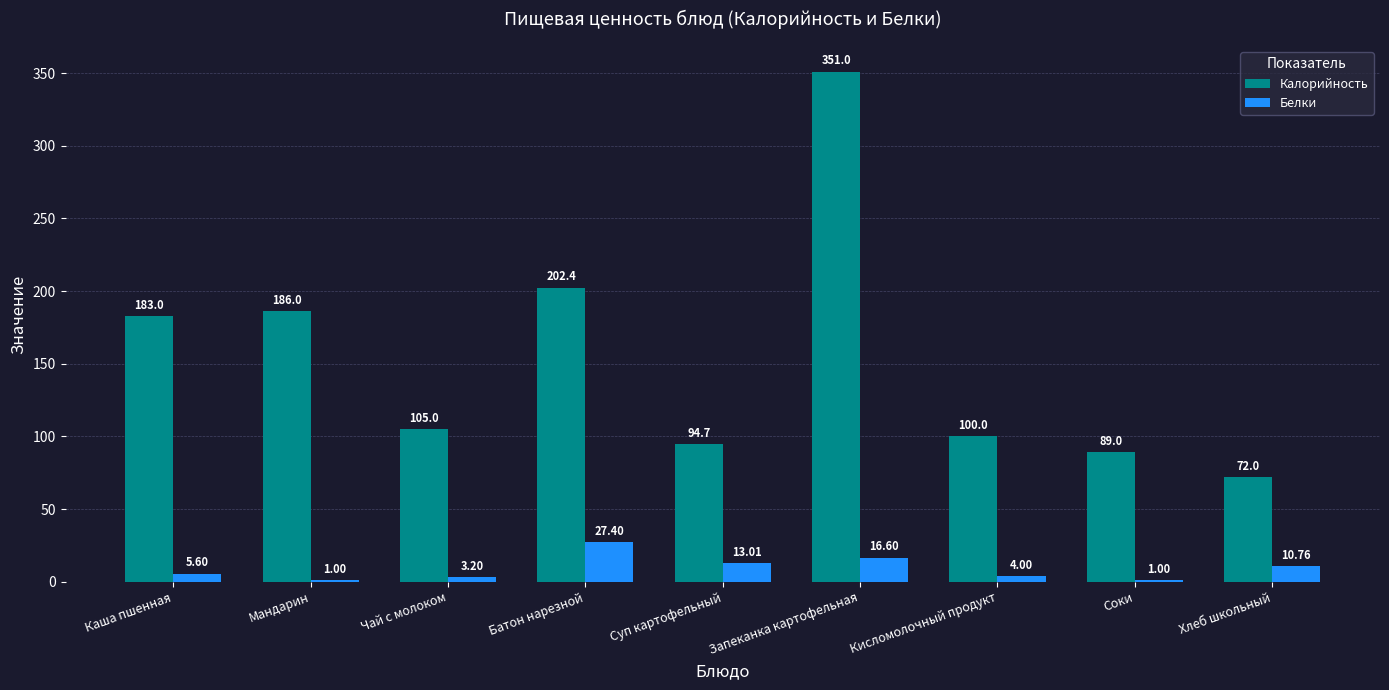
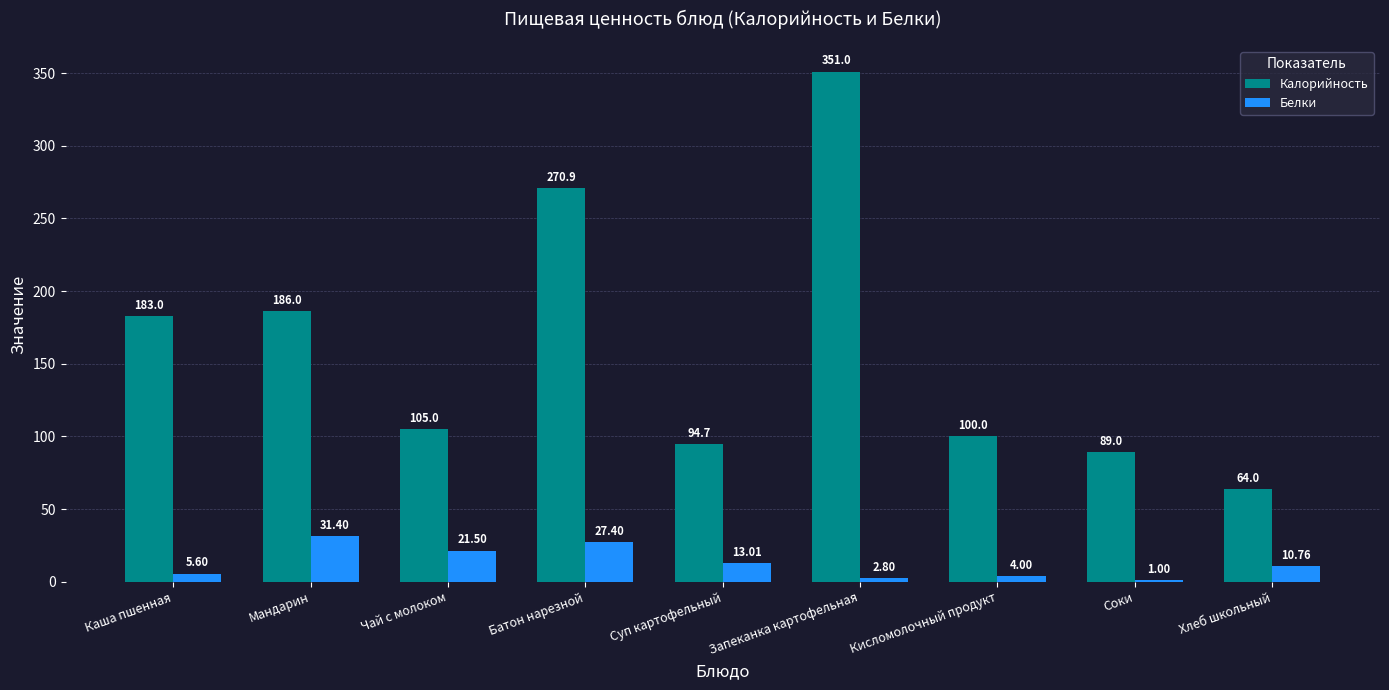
  {
    "Калорийность": {
      "Каша пшенная": 183.0,
      "Мандарин": 186.0,
      "Чай с молоком": 105.0,
-     "Батон нарезной": 202.4,
+     "Батон нарезной": 270.9,
      "Суп картофельный": 94.7,
      "Запеканка картофельная": 351.0,
      "Кисломолочный продукт": 100.0,
      "Соки": 89.0,
-     "Хлеб школьный": 72.0
+     "Хлеб школьный": 64.0
    },
    "Белки": {
      "Каша пшенная": 5.60,
-     "Мандарин": 1.00,
-     "Чай с молоком": 3.20,
+     "Мандарин": 31.40,
+     "Чай с молоком": 21.50,
      "Батон нарезной": 27.40,
      "Суп картофельный": 13.01,
-     "Запеканка картофельная": 16.60,
+     "Запеканка картофельная": 2.80,
      "Кисломолочный продукт": 4.00,
      "Соки": 1.00,
      "Хлеб школьный": 10.76
    }
  }
